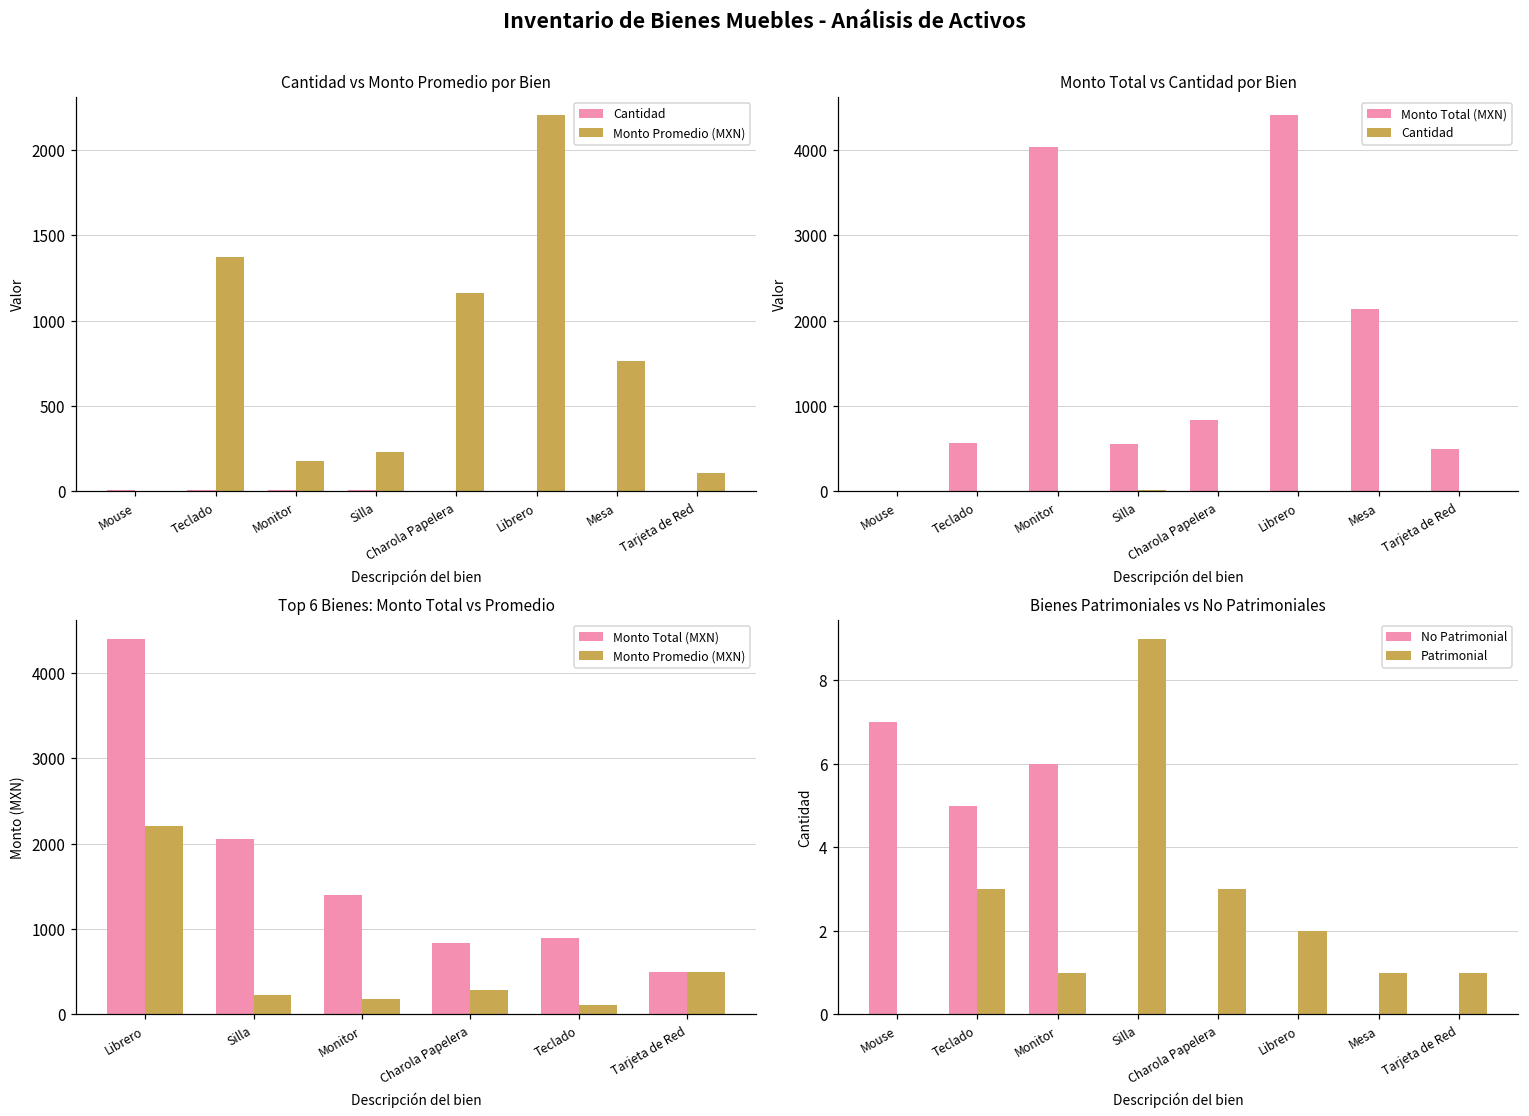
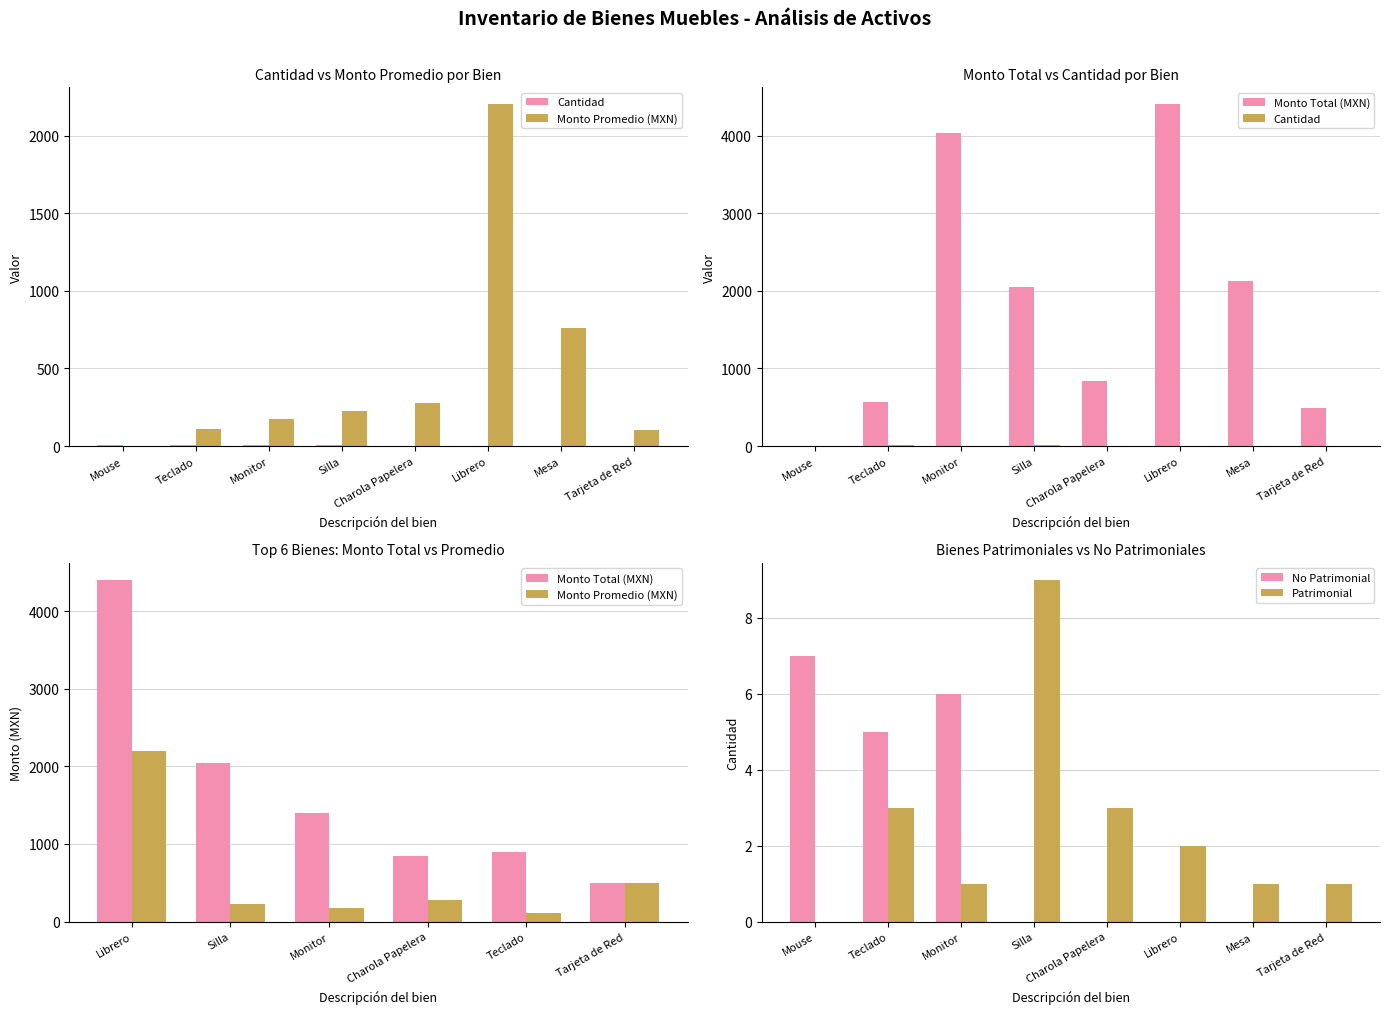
  {
    "Cantidad vs Monto Promedio por Bien": {
      "Monto Promedio (MXN)": {
        "Mouse": 0,
-       "Teclado": 1380,
+       "Teclado": 110,
        "Monitor": 180,
        "Silla": 230,
-       "Charola Papelera": 1160,
+       "Charola Papelera": 280,
        "Librero": 2200,
        "Mesa": 760,
        "Tarjeta de Red": 110
      }
    },
    "Monto Total vs Cantidad por Bien": {
      "Monto Total (MXN)": {
        "Mouse": 0,
        "Teclado": 600,
        "Monitor": 4000,
-       "Silla": 600,
+       "Silla": 2100,
        "Charola Papelera": 800,
        "Librero": 4400,
        "Mesa": 2100,
        "Tarjeta de Red": 500
      }
    },
    "Top 6 Bienes: Monto Total vs Promedio": {
      "Monto Total (MXN)": {
        "Librero": 4400,
        "Silla": 2100,
        "Monitor": 1400,
        "Charola Papelera": 800,
        "Teclado": 900,
        "Tarjeta de Red": 500
      },
      "Monto Promedio (MXN)": {
        "Librero": 2200,
        "Silla": 200,
        "Monitor": 200,
        "Charola Papelera": 300,
        "Teclado": 100,
        "Tarjeta de Red": 500
      }
    },
    "Bienes Patrimoniales vs No Patrimoniales": {
      "No Patrimonial": {
        "Mouse": 7.0,
        "Teclado": 5.0,
        "Monitor": 6.0,
        "Silla": 0.0,
        "Charola Papelera": 0.0,
        "Librero": 0.0,
        "Mesa": 0.0,
        "Tarjeta de Red": 0.0
      },
      "Patrimonial": {
        "Mouse": 0.0,
        "Teclado": 3.0,
        "Monitor": 1.0,
        "Silla": 9.0,
        "Charola Papelera": 3.0,
        "Librero": 2.0,
        "Mesa": 1.0,
        "Tarjeta de Red": 1.0
      }
    }
  }
